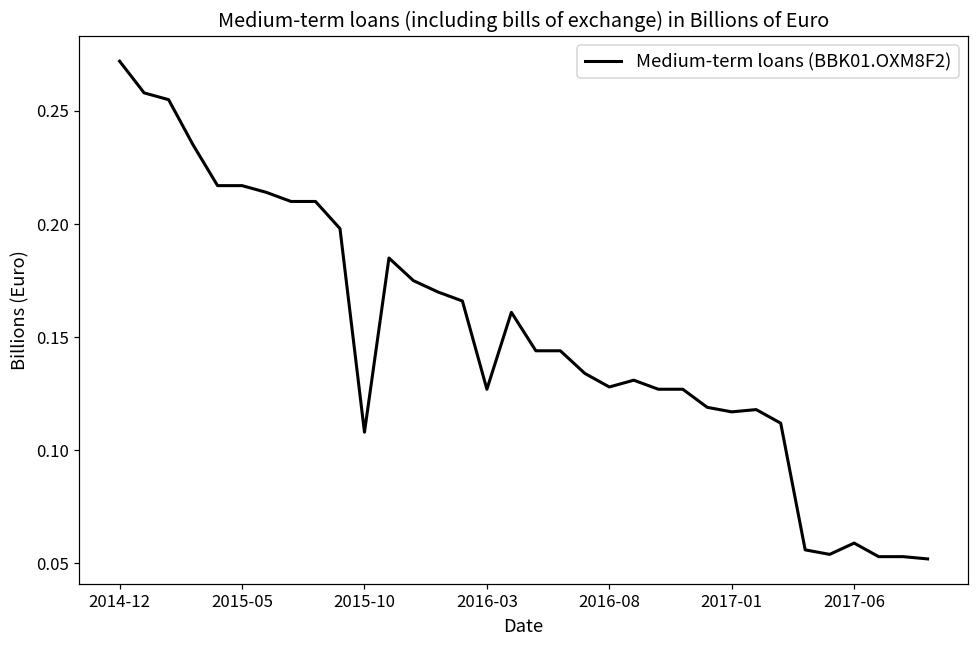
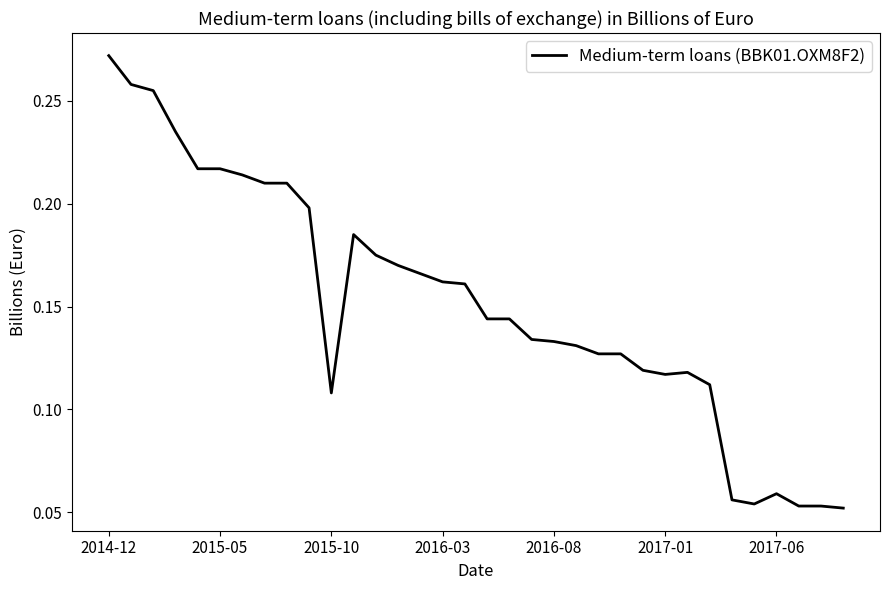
  {
    "2014-12": 0.272,
    "2015-05": 0.217,
    "2015-10": 0.108,
-   "2016-03": 0.127,
-   "2016-08": 0.128,
+   "2016-03": 0.162,
+   "2016-08": 0.133,
    "2017-01": 0.117,
    "2017-06": 0.059
  }
